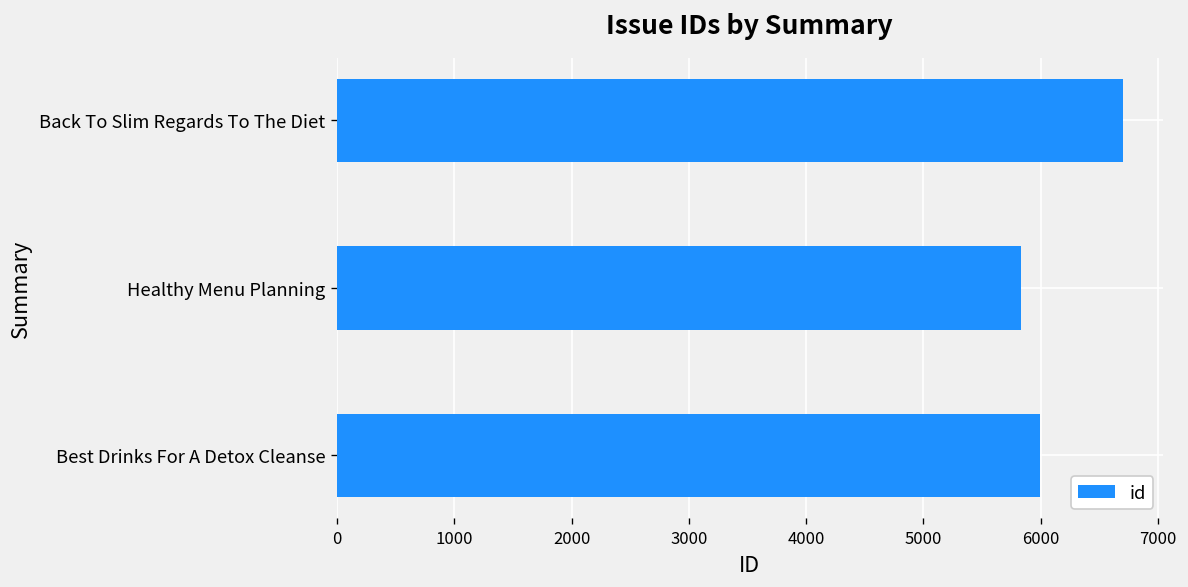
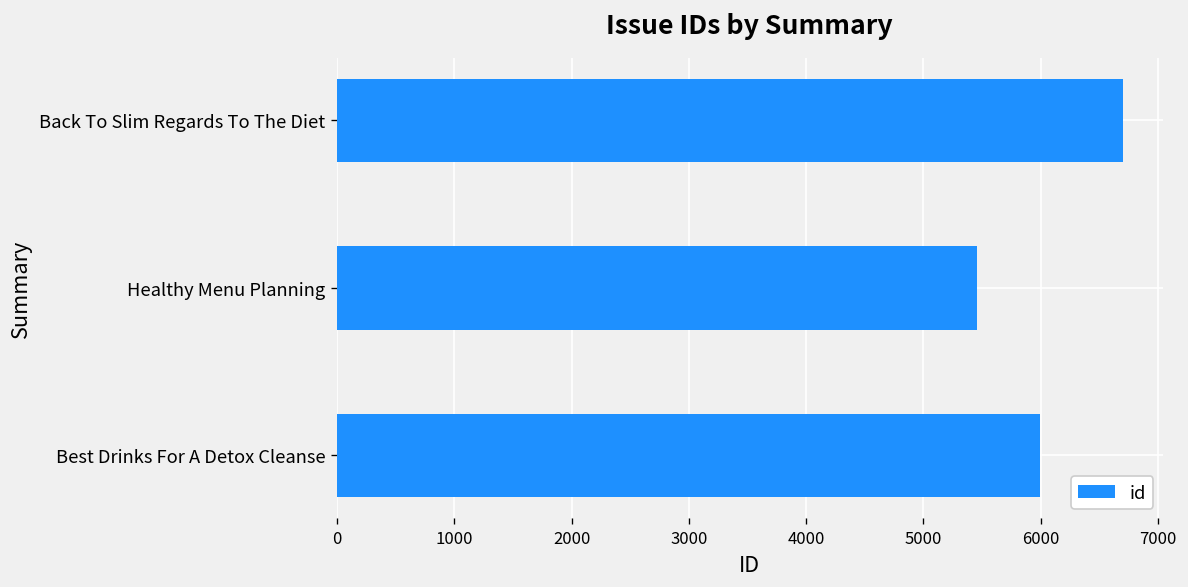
  {
    "Back To Slim Regards To The Diet": 6700,
-   "Healthy Menu Planning": 5800,
+   "Healthy Menu Planning": 5500,
    "Best Drinks For A Detox Cleanse": 6000
  }
